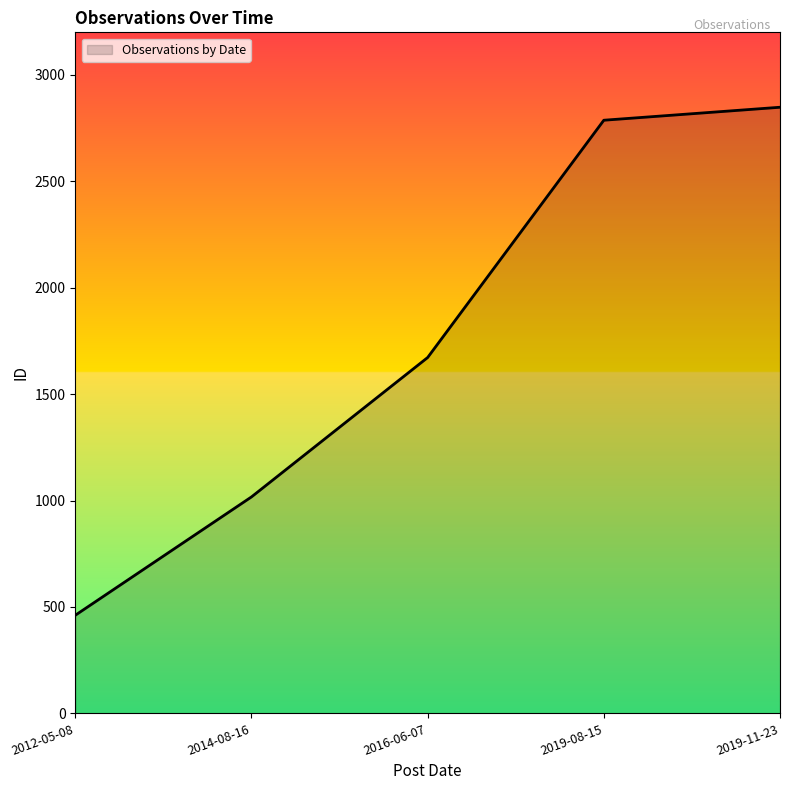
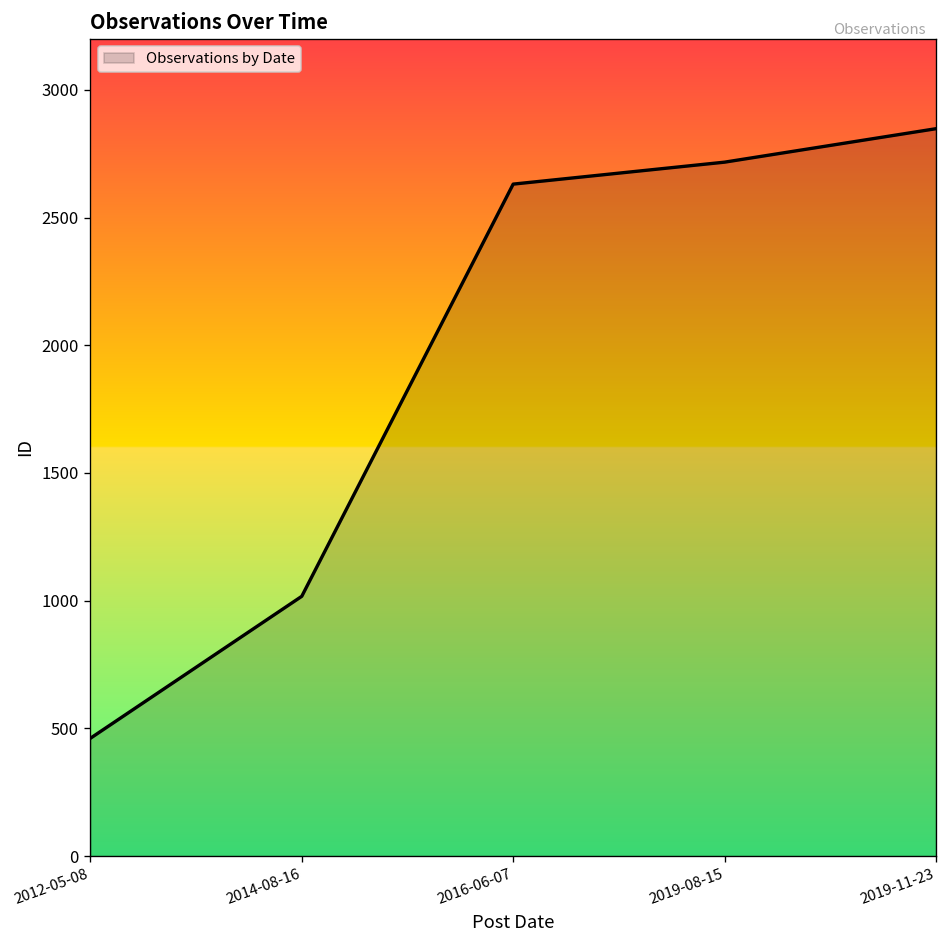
  {
    "2012-05-08": 460,
    "2014-08-16": 1020,
-   "2016-06-07": 1670,
-   "2019-08-15": 2790,
+   "2016-06-07": 2630,
+   "2019-08-15": 2720,
    "2019-11-23": 2850
  }
